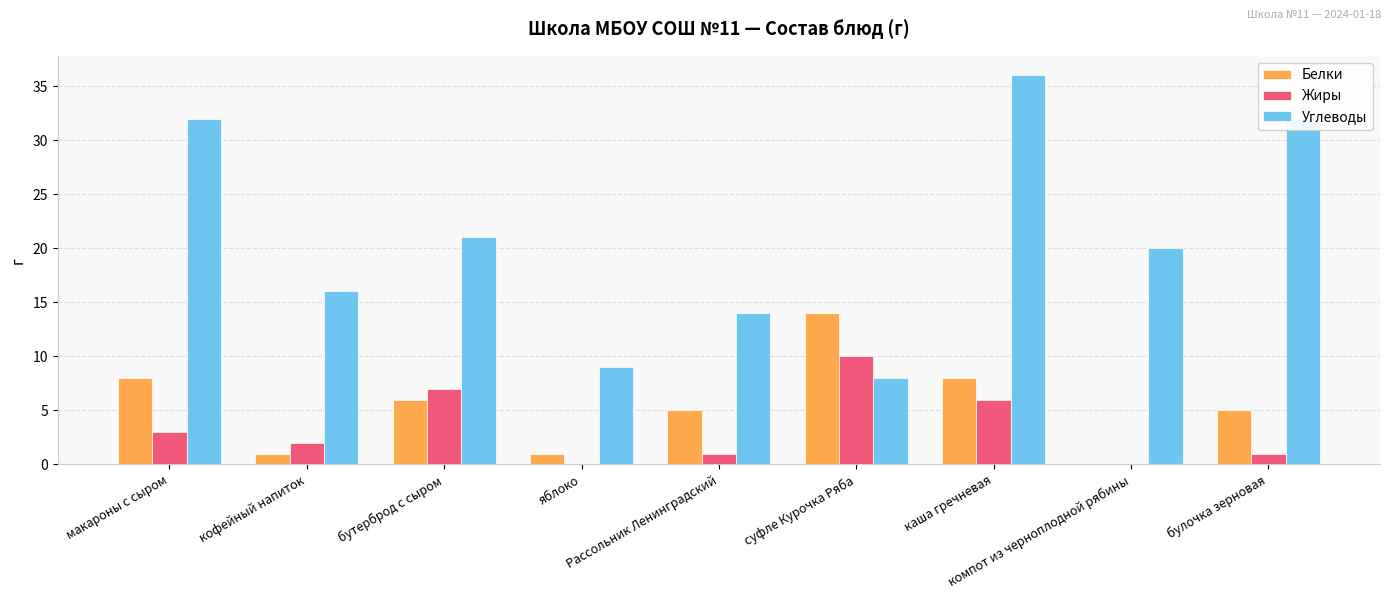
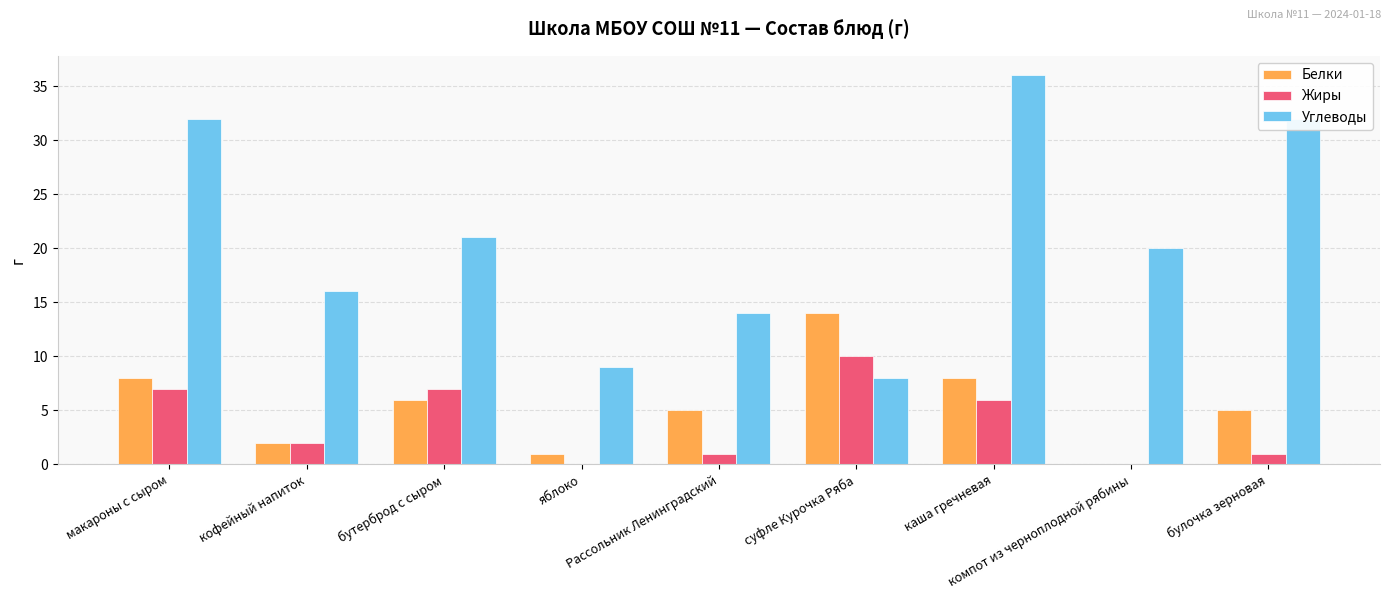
  {
    "Белки": {
      "макароны с сыром": 8,
-     "кофейный напиток": 1,
+     "кофейный напиток": 2,
      "бутерброд с сыром": 6,
      "яблоко": 1,
      "Рассольник Ленинградский": 5,
      "суфле Курочка Ряба": 14,
      "каша гречневая": 8,
      "компот из черноплодной рябины": 0,
      "булочка зерновая": 5
    },
    "Жиры": {
-     "макароны с сыром": 3,
+     "макароны с сыром": 7,
      "кофейный напиток": 2,
      "бутерброд с сыром": 7,
      "яблоко": 0,
      "Рассольник Ленинградский": 1,
      "суфле Курочка Ряба": 10,
      "каша гречневая": 6,
      "компот из черноплодной рябины": 0,
      "булочка зерновая": 1
    },
    "Углеводы": {
      "макароны с сыром": 32,
      "кофейный напиток": 16,
      "бутерброд с сыром": 21,
      "яблоко": 9,
      "Рассольник Ленинградский": 14,
      "суфле Курочка Ряба": 8,
      "каша гречневая": 36,
      "компот из черноплодной рябины": 20
    }
  }
